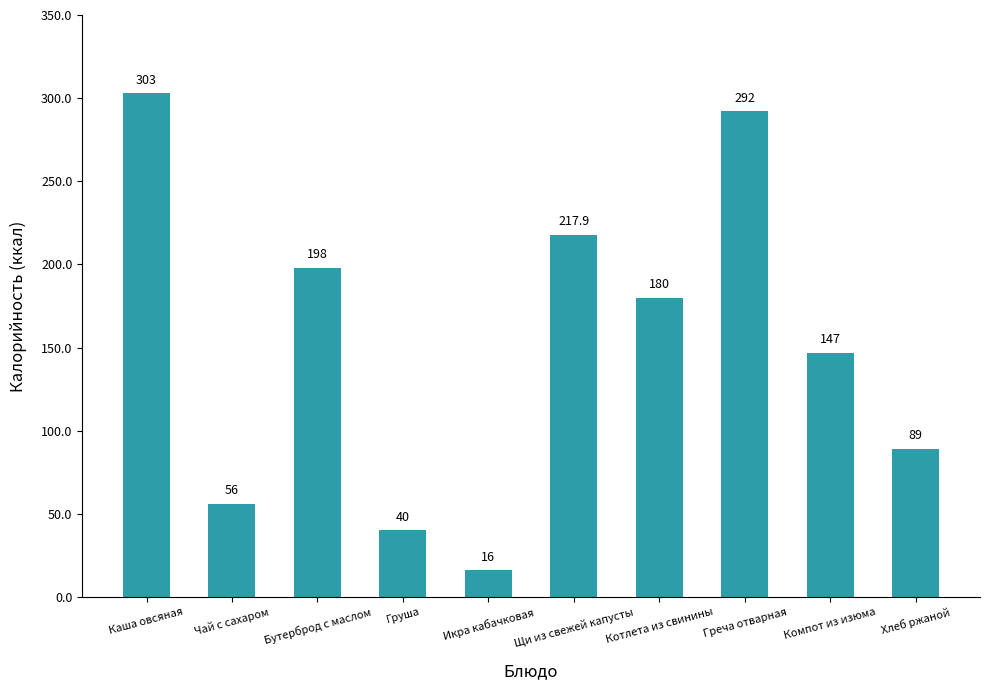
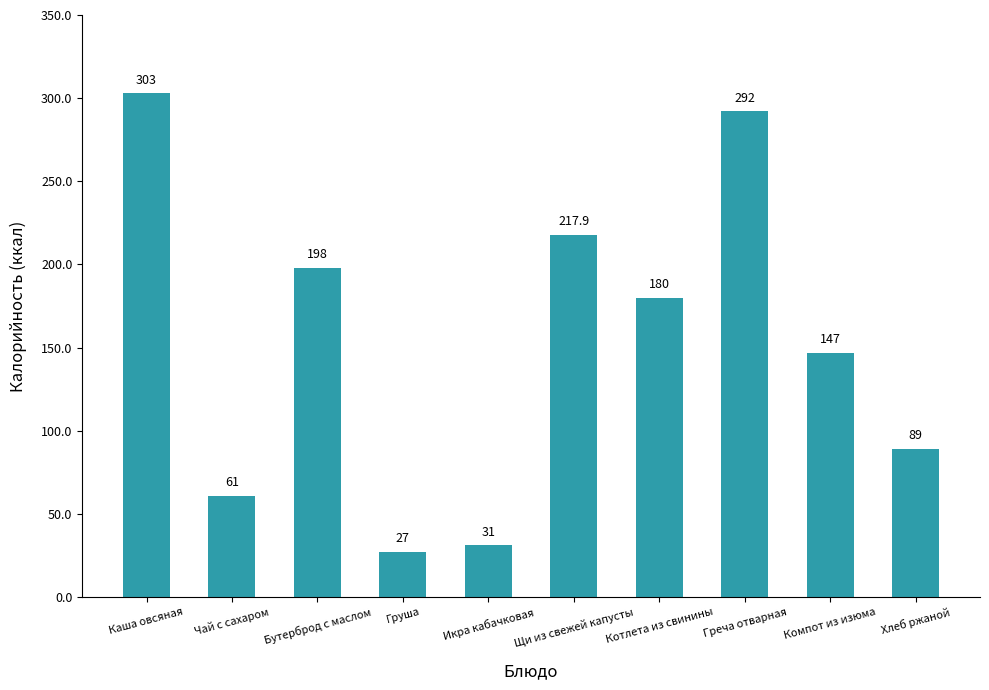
  {
    "Каша овсяная": 303,
-   "Чай с сахаром": 56,
+   "Чай с сахаром": 61,
    "Бутерброд с маслом": 198,
-   "Груша": 40,
-   "Икра кабачковая": 16,
+   "Груша": 27,
+   "Икра кабачковая": 31,
    "Щи из свежей капусты": 217.9,
    "Котлета из свинины": 180,
    "Греча отварная": 292,
    "Компот из изюма": 147,
    "Хлеб ржаной": 89
  }
